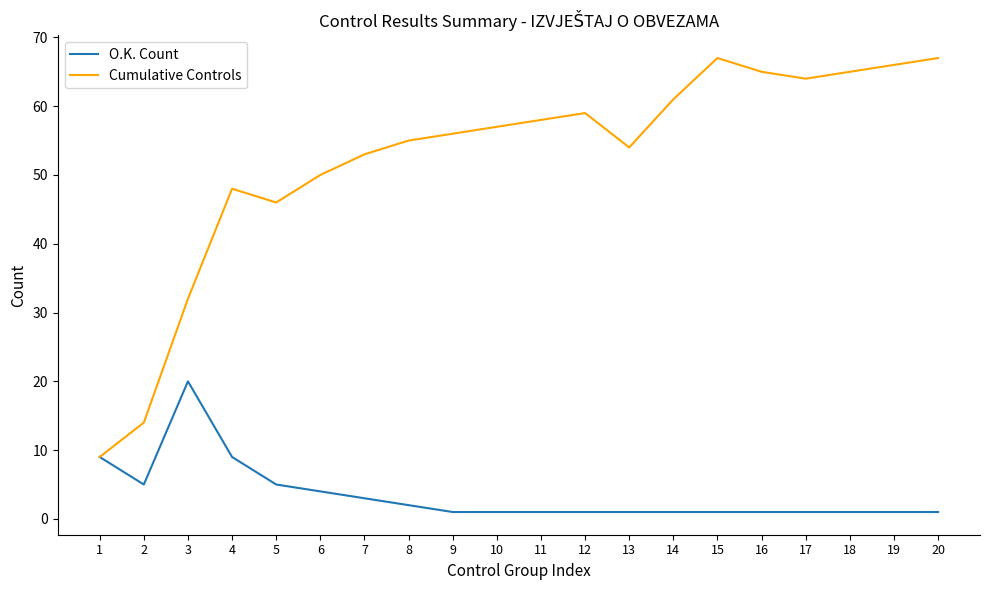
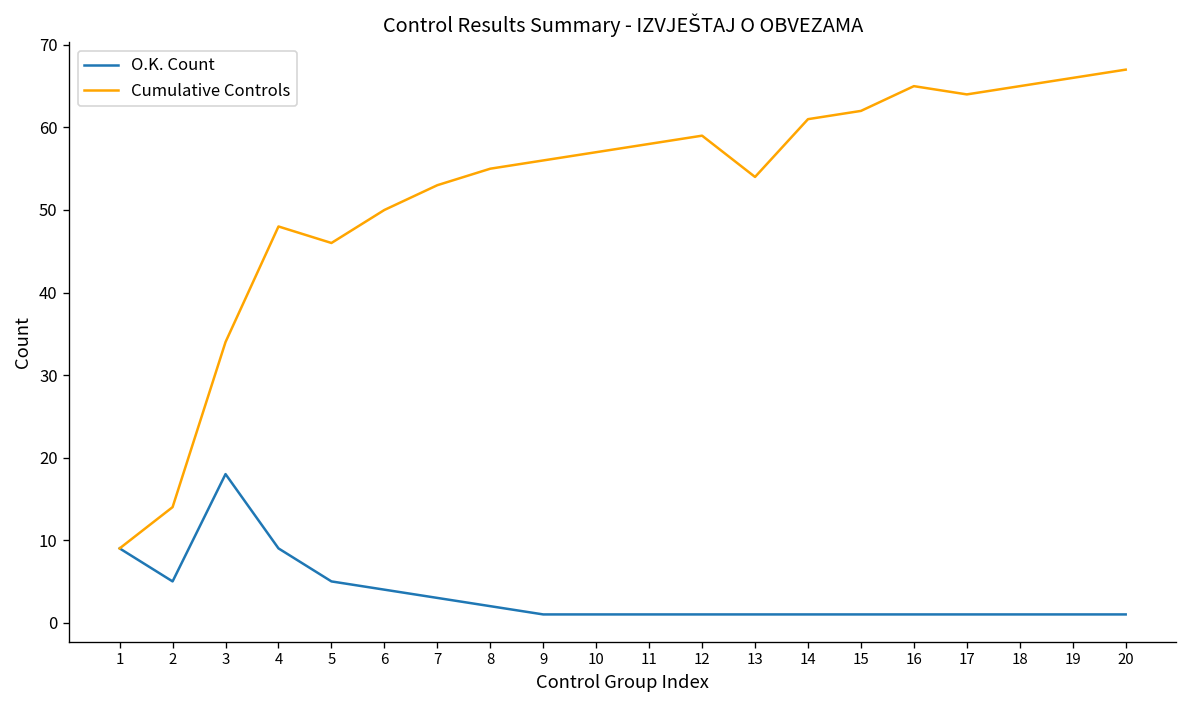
  {
    "O.K. Count": {
      "2": 5,
-     "3": 20,
+     "3": 18,
      "4": 9,
      "5": 5,
      "6": 4,
      "7": 3,
      "8": 2,
      "9": 1,
      "10": 1,
      "11": 1,
      "12": 1,
      "13": 1,
      "14": 1,
      "15": 1,
      "16": 1,
      "17": 1,
      "18": 1,
      "19": 1,
      "20": 1
    },
    "Cumulative Controls": {
      "2": 14,
-     "3": 32,
+     "3": 34,
      "4": 48,
      "5": 46,
      "6": 50,
      "7": 53,
      "8": 55,
      "9": 56,
      "10": 57,
      "11": 58,
      "12": 59,
      "13": 54,
      "14": 61,
-     "15": 67,
+     "15": 62,
      "16": 65,
      "17": 64,
      "18": 65,
      "19": 66,
      "20": 67
    }
  }
